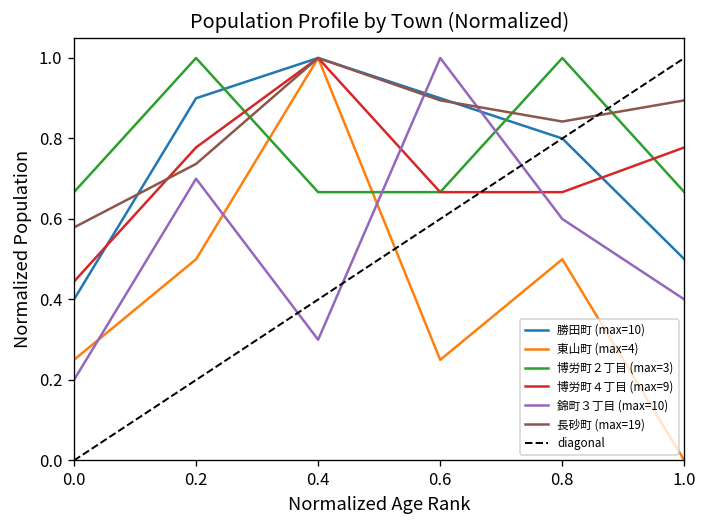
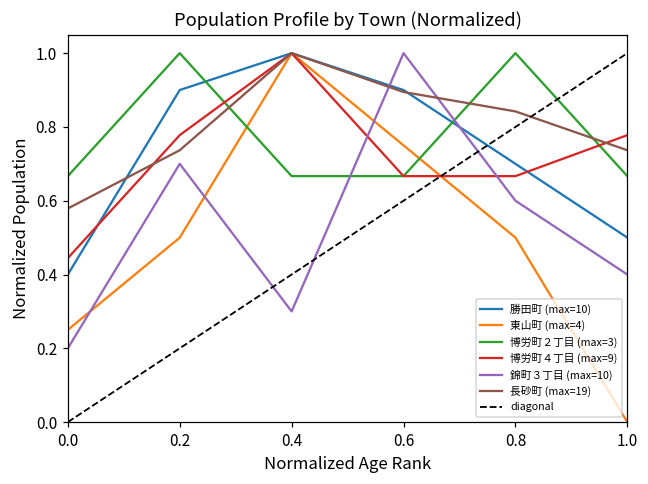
  {
    "勝田町 (max=10)": {
      "0.0": 0.40,
      "0.2": 0.90,
-     "0.8": 0.80,
+     "0.8": 0.70,
      "1.0": 0.50
    },
    "東山町 (max=4)": {
      "0.0": 0.25,
      "0.2": 0.50,
-     "0.6": 0.25,
+     "0.6": 0.75,
      "0.8": 0.50,
      "1.0": 0.00
    },
    "博労町２丁目 (max=3)": {
      "0.0": 0.67,
      "0.2": 1.00,
      "0.4": 0.67,
      "0.8": 1.00,
      "1.0": 0.67
    },
    "博労町４丁目 (max=9)": {
      "0.0": 0.44,
      "0.2": 0.78,
      "0.8": 0.67,
      "1.0": 0.78
    },
    "錦町３丁目 (max=10)": {
      "0.0": 0.20,
      "0.2": 0.70,
      "0.4": 0.30,
      "0.6": 1.00,
      "0.8": 0.60,
      "1.0": 0.40
    },
    "長砂町 (max=19)": {
      "0.0": 0.58,
      "0.2": 0.74,
      "0.8": 0.84,
-     "1.0": 0.89
+     "1.0": 0.74
    },
    "diagonal": {
      "0.0": 0.00,
      "1.0": 1.00
    }
  }
